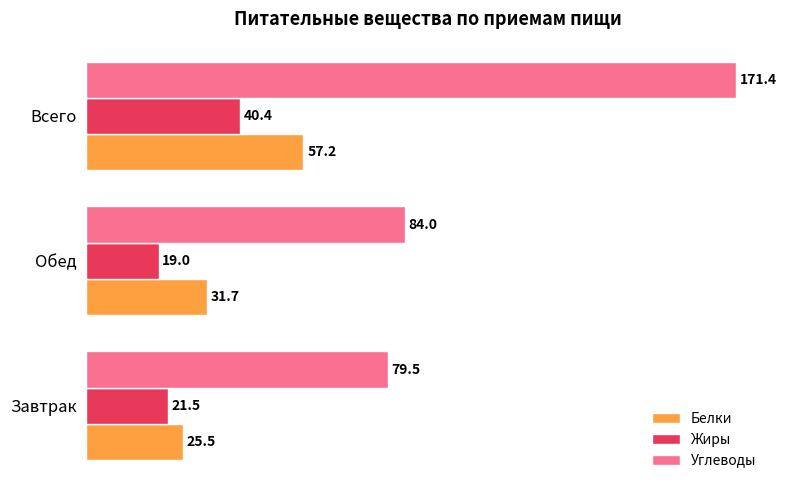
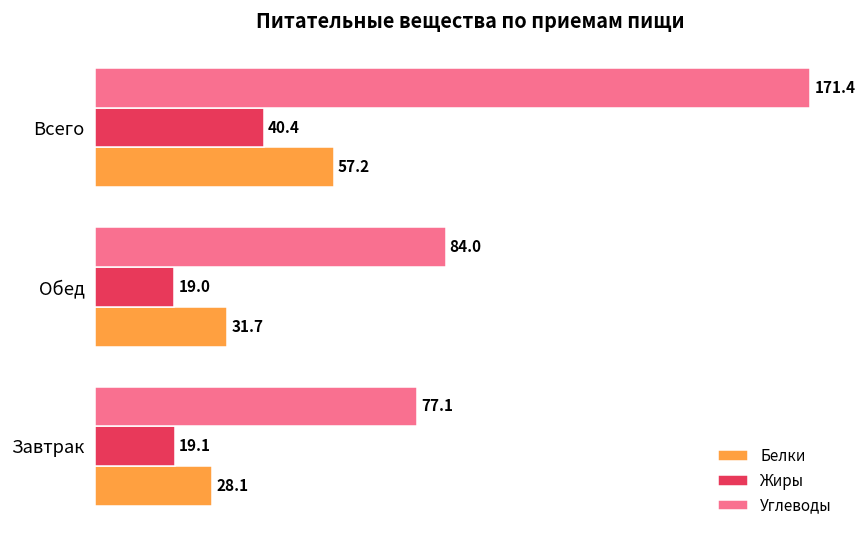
  {
    "Белки": {
      "Всего": 57.2,
      "Обед": 31.7,
-     "Завтрак": 25.5
+     "Завтрак": 28.1
    },
    "Жиры": {
      "Всего": 40.4,
      "Обед": 19.0,
-     "Завтрак": 21.5
+     "Завтрак": 19.1
    },
    "Углеводы": {
      "Всего": 171.4,
      "Обед": 84.0,
-     "Завтрак": 79.5
+     "Завтрак": 77.1
    }
  }
